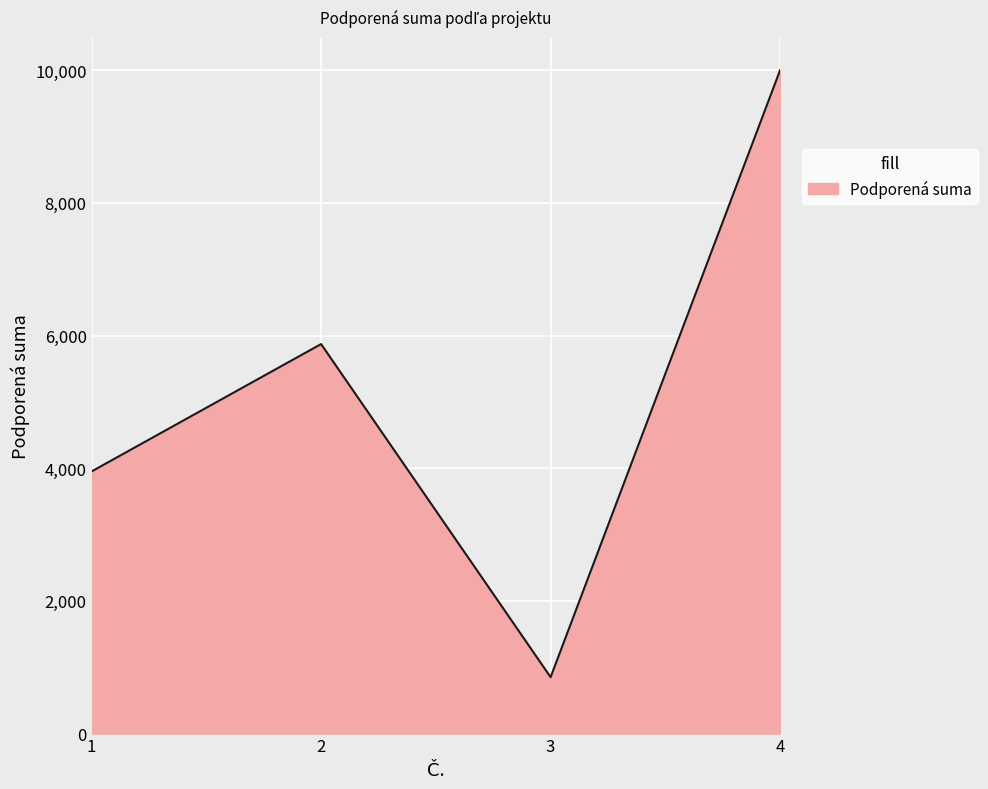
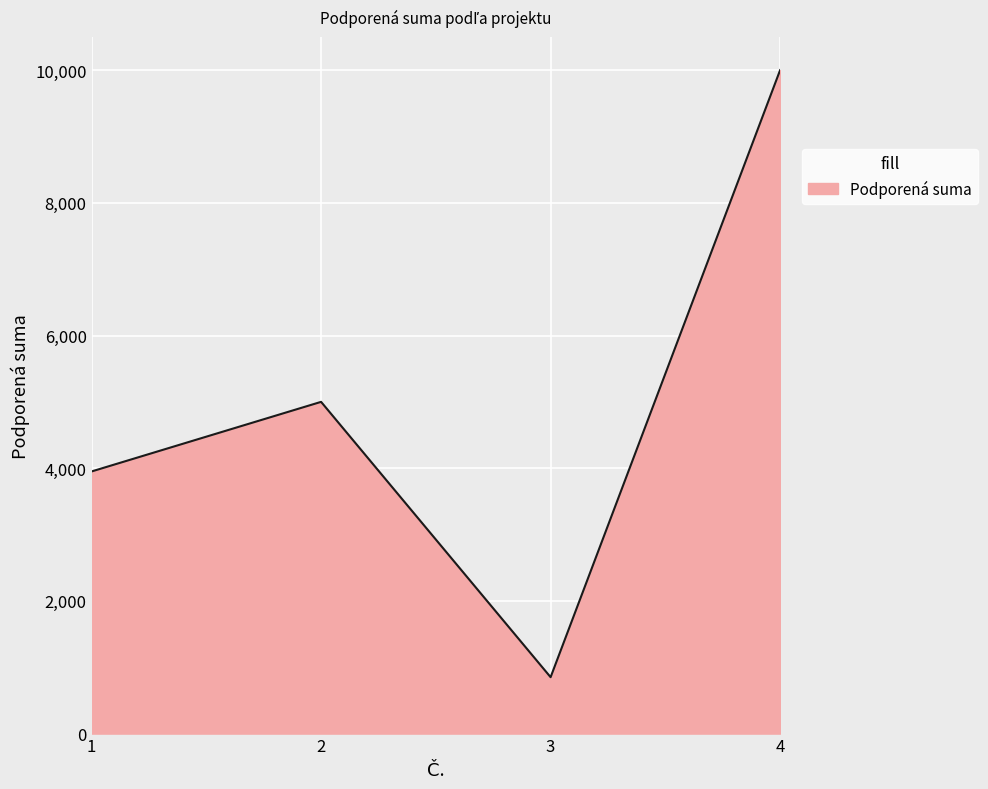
  {
    "1": "4,000",
-   "2": "5,900",
+   "2": "5,000",
    "3": "900",
    "4": "10,000"
  }
